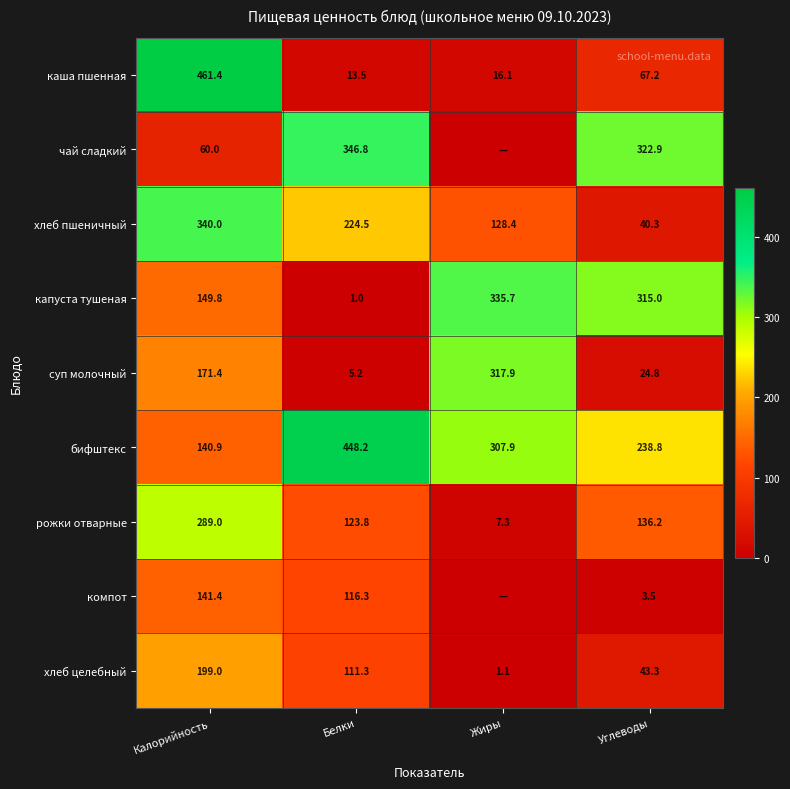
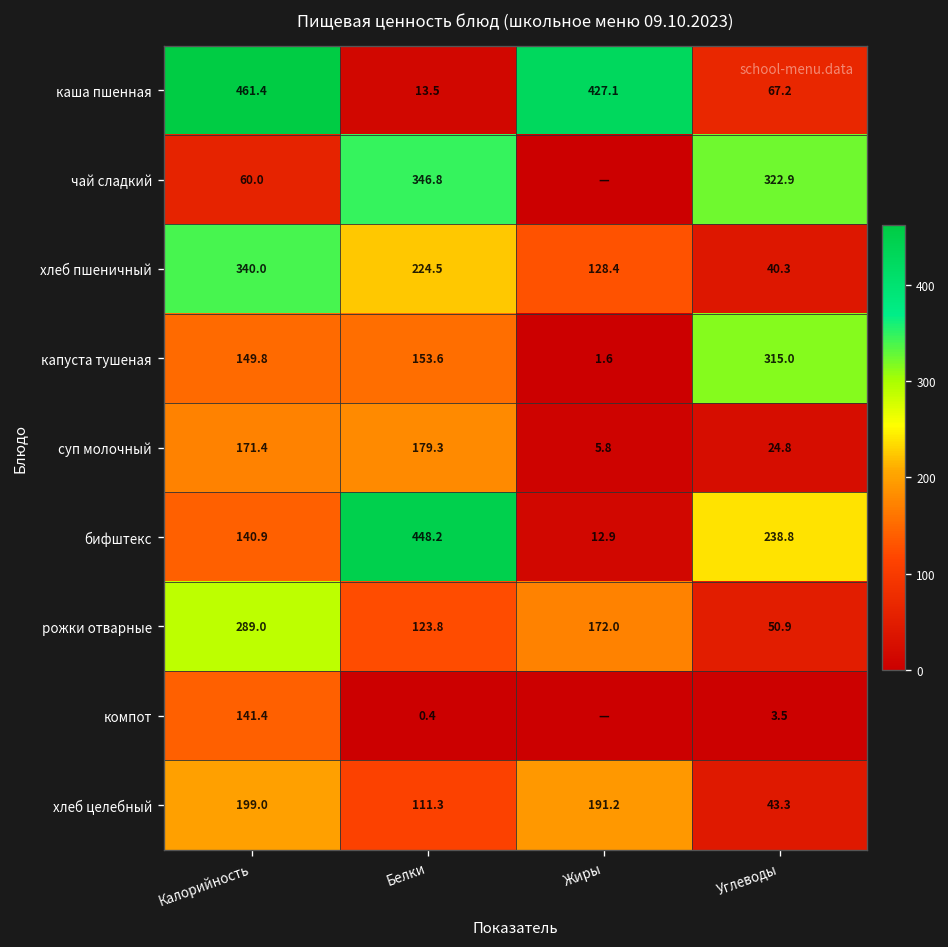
  {
    "каша пшенная": {
      "Калорийность": 461.4,
      "Белки": 13.5,
-     "Жиры": 16.1
+     "Жиры": 427.1
    },
    "чай сладкий": {
      "Калорийность": 60.0,
      "Белки": 346.8,
      "Углеводы": 322.9
    },
    "хлеб пшеничный": {
      "Калорийность": 340.0,
      "Белки": 224.5,
      "Жиры": 128.4,
      "Углеводы": 40.3
    },
    "капуста тушеная": {
      "Калорийность": 149.8,
-     "Белки": 1.0,
-     "Жиры": 335.7,
+     "Белки": 153.6,
+     "Жиры": 1.6,
      "Углеводы": 315.0
    },
    "суп молочный": {
      "Калорийность": 171.4,
-     "Белки": 5.2,
-     "Жиры": 317.9,
+     "Белки": 179.3,
+     "Жиры": 5.8,
      "Углеводы": 24.8
    },
    "бифштекс": {
      "Калорийность": 140.9,
      "Белки": 448.2,
-     "Жиры": 307.9,
+     "Жиры": 12.9,
      "Углеводы": 238.8
    },
    "рожки отварные": {
      "Калорийность": 289.0,
      "Белки": 123.8,
-     "Жиры": 7.3,
-     "Углеводы": 136.2
+     "Жиры": 172.0,
+     "Углеводы": 50.9
    },
    "компот": {
      "Калорийность": 141.4,
-     "Белки": 116.3,
+     "Белки": 0.4,
      "Углеводы": 3.5
    },
    "хлеб целебный": {
      "Калорийность": 199.0,
      "Белки": 111.3,
-     "Жиры": 1.1,
+     "Жиры": 191.2,
      "Углеводы": 43.3
    }
  }
